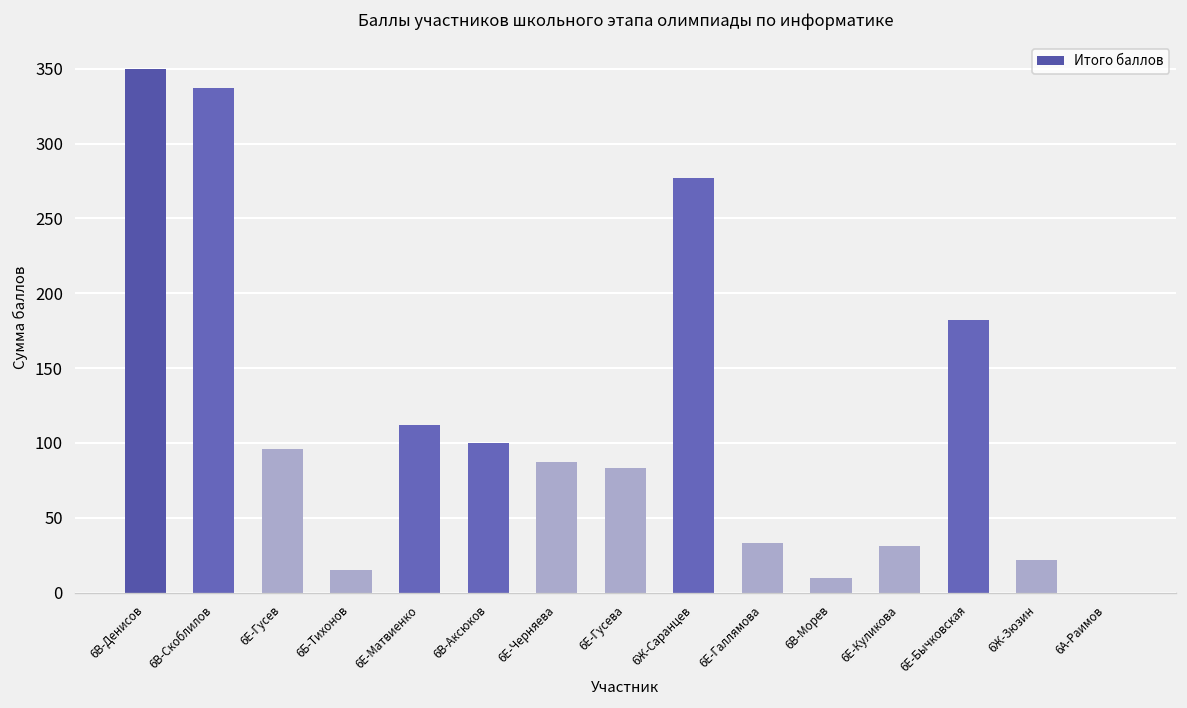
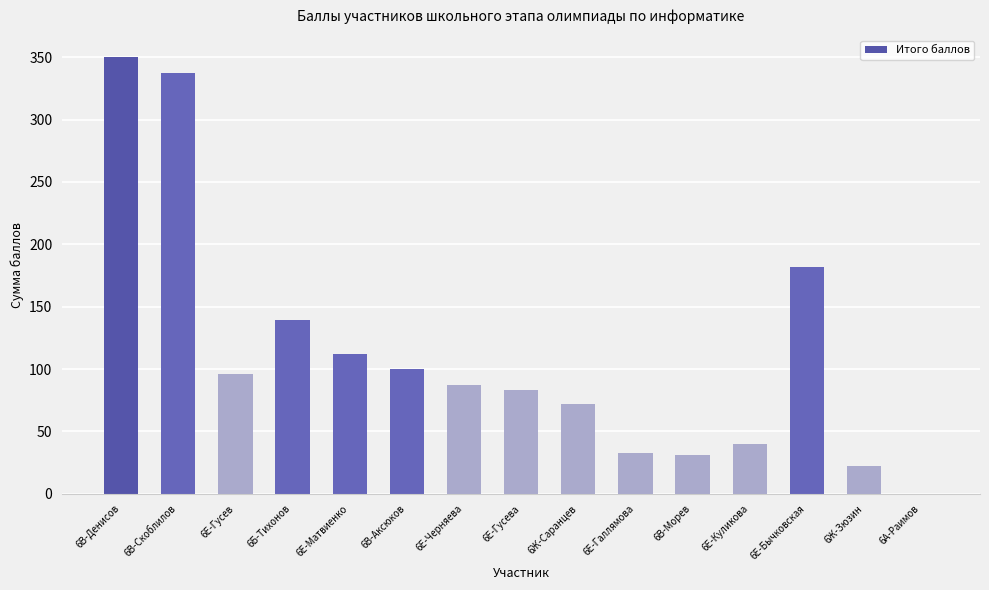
  {
    "6В-Денисов": 350,
    "6В-Скоблилов": 337,
    "6Е-Гусев": 96,
-   "6Б-Тихонов": 15,
+   "6Б-Тихонов": 139,
    "6Е-Матвиенко": 112,
    "6В-Аксюков": 100,
    "6Е-Черняева": 87,
    "6Е-Гусева": 83,
-   "6Ж-Саранцев": 277,
+   "6Ж-Саранцев": 72,
    "6Е-Галлямова": 33,
-   "6В-Морев": 10,
-   "6Е-Куликова": 31,
+   "6В-Морев": 31,
+   "6Е-Куликова": 40,
    "6Е-Бычковская": 182,
    "6Ж-Зюзин": 22,
    "6А-Раимов": 0
  }
